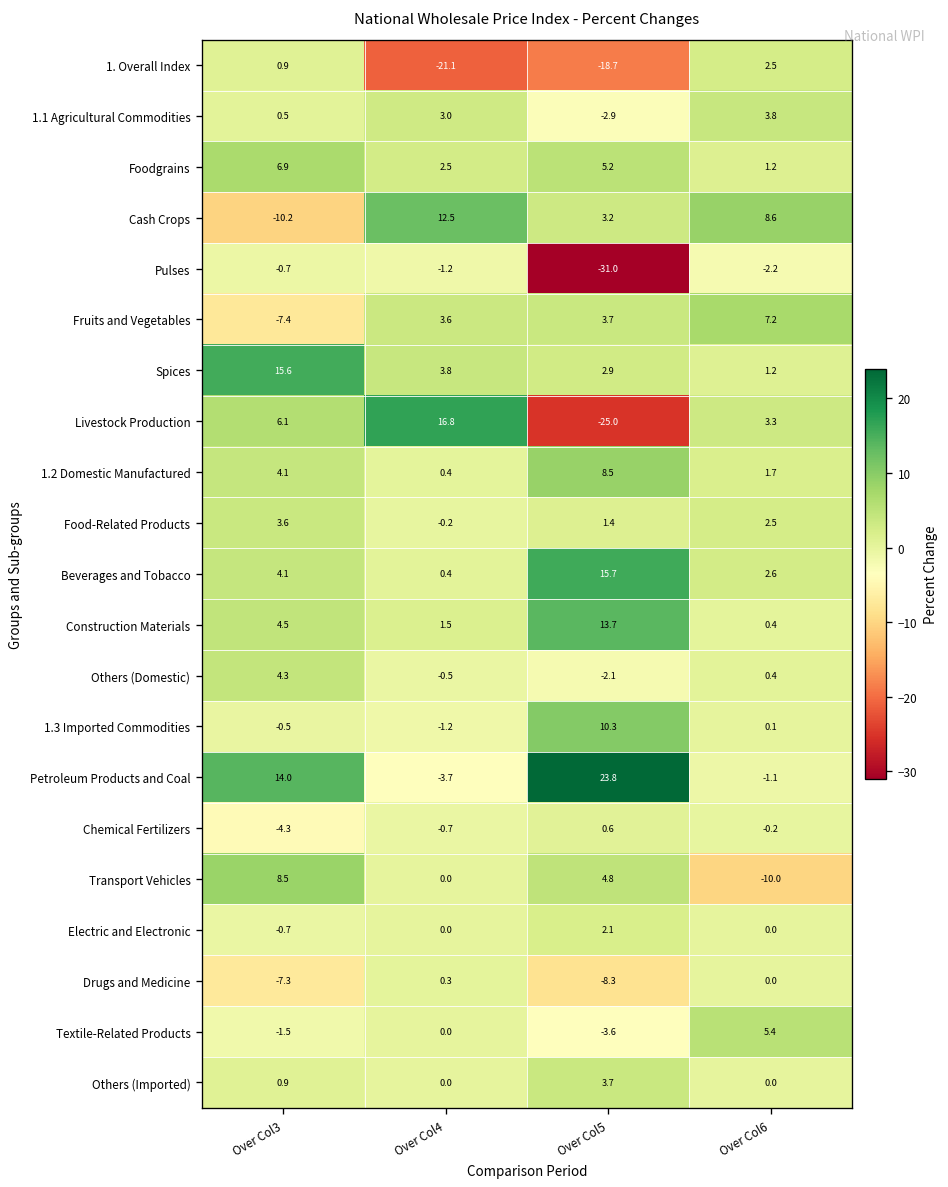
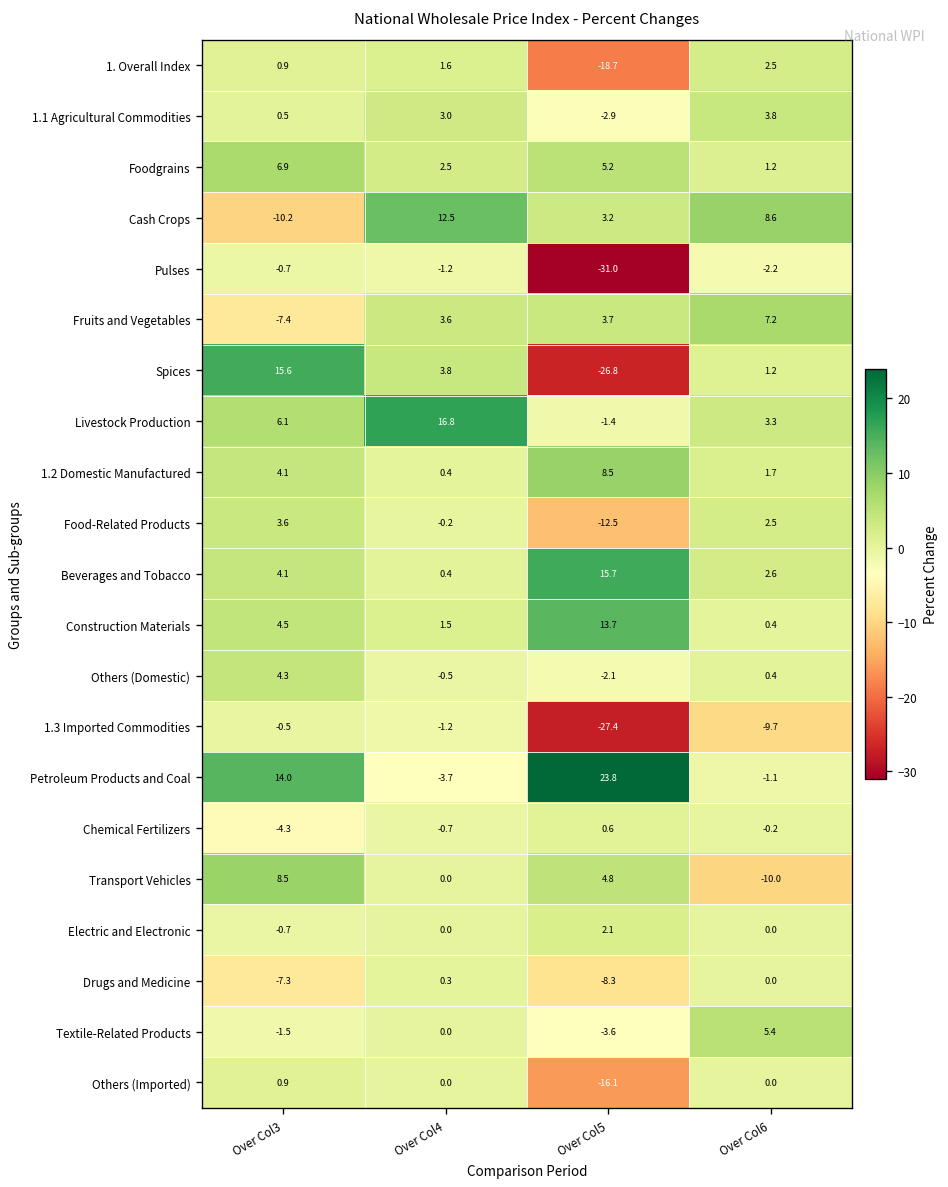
  {
    "1. Overall Index": {
      "Over Col3": 0.9,
-     "Over Col4": -21.1,
+     "Over Col4": 1.6,
      "Over Col5": -18.7,
      "Over Col6": 2.5
    },
    "1.1 Agricultural Commodities": {
      "Over Col3": 0.5,
      "Over Col4": 3.0,
      "Over Col5": -2.9,
      "Over Col6": 3.8
    },
    "Foodgrains": {
      "Over Col3": 6.9,
      "Over Col4": 2.5,
      "Over Col5": 5.2,
      "Over Col6": 1.2
    },
    "Cash Crops": {
      "Over Col3": -10.2,
      "Over Col4": 12.5,
      "Over Col5": 3.2,
      "Over Col6": 8.6
    },
    "Pulses": {
      "Over Col3": -0.7,
      "Over Col4": -1.2,
      "Over Col5": -31.0,
      "Over Col6": -2.2
    },
    "Fruits and Vegetables": {
      "Over Col3": -7.4,
      "Over Col4": 3.6,
      "Over Col5": 3.7,
      "Over Col6": 7.2
    },
    "Spices": {
      "Over Col3": 15.6,
      "Over Col4": 3.8,
-     "Over Col5": 2.9,
+     "Over Col5": -26.8,
      "Over Col6": 1.2
    },
    "Livestock Production": {
      "Over Col3": 6.1,
      "Over Col4": 16.8,
-     "Over Col5": -25.0,
+     "Over Col5": -1.4,
      "Over Col6": 3.3
    },
    "1.2 Domestic Manufactured": {
      "Over Col3": 4.1,
      "Over Col4": 0.4,
      "Over Col5": 8.5,
      "Over Col6": 1.7
    },
    "Food-Related Products": {
      "Over Col3": 3.6,
      "Over Col4": -0.2,
-     "Over Col5": 1.4,
+     "Over Col5": -12.5,
      "Over Col6": 2.5
    },
    "Beverages and Tobacco": {
      "Over Col3": 4.1,
      "Over Col4": 0.4,
      "Over Col5": 15.7,
      "Over Col6": 2.6
    },
    "Construction Materials": {
      "Over Col3": 4.5,
      "Over Col4": 1.5,
      "Over Col5": 13.7,
      "Over Col6": 0.4
    },
    "Others (Domestic)": {
      "Over Col3": 4.3,
      "Over Col4": -0.5,
      "Over Col5": -2.1,
      "Over Col6": 0.4
    },
    "1.3 Imported Commodities": {
      "Over Col3": -0.5,
      "Over Col4": -1.2,
-     "Over Col5": 10.3,
-     "Over Col6": 0.1
+     "Over Col5": -27.4,
+     "Over Col6": -9.7
    },
    "Petroleum Products and Coal": {
      "Over Col3": 14.0,
      "Over Col4": -3.7,
      "Over Col5": 23.8,
      "Over Col6": -1.1
    },
    "Chemical Fertilizers": {
      "Over Col3": -4.3,
      "Over Col4": -0.7,
      "Over Col5": 0.6,
      "Over Col6": -0.2
    },
    "Transport Vehicles": {
      "Over Col3": 8.5,
      "Over Col4": 0.0,
      "Over Col5": 4.8,
      "Over Col6": -10.0
    },
    "Electric and Electronic": {
      "Over Col3": -0.7,
      "Over Col4": 0.0,
      "Over Col5": 2.1,
      "Over Col6": 0.0
    },
    "Drugs and Medicine": {
      "Over Col3": -7.3,
      "Over Col4": 0.3,
      "Over Col5": -8.3,
      "Over Col6": 0.0
    },
    "Textile-Related Products": {
      "Over Col3": -1.5,
      "Over Col4": 0.0,
      "Over Col5": -3.6,
      "Over Col6": 5.4
    },
    "Others (Imported)": {
      "Over Col3": 0.9,
      "Over Col4": 0.0,
-     "Over Col5": 3.7,
+     "Over Col5": -16.1,
      "Over Col6": 0.0
    }
  }
